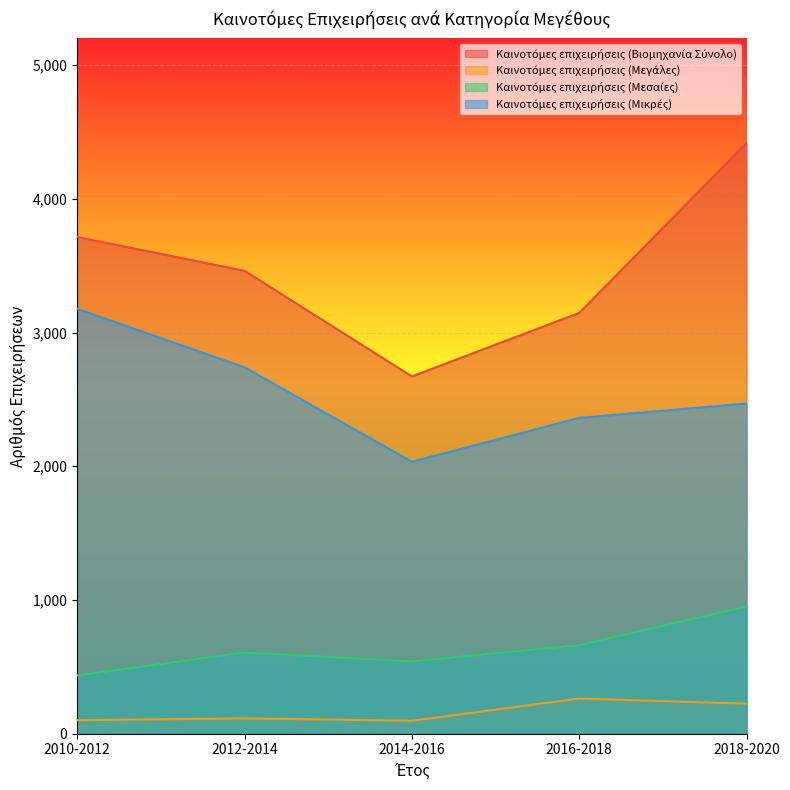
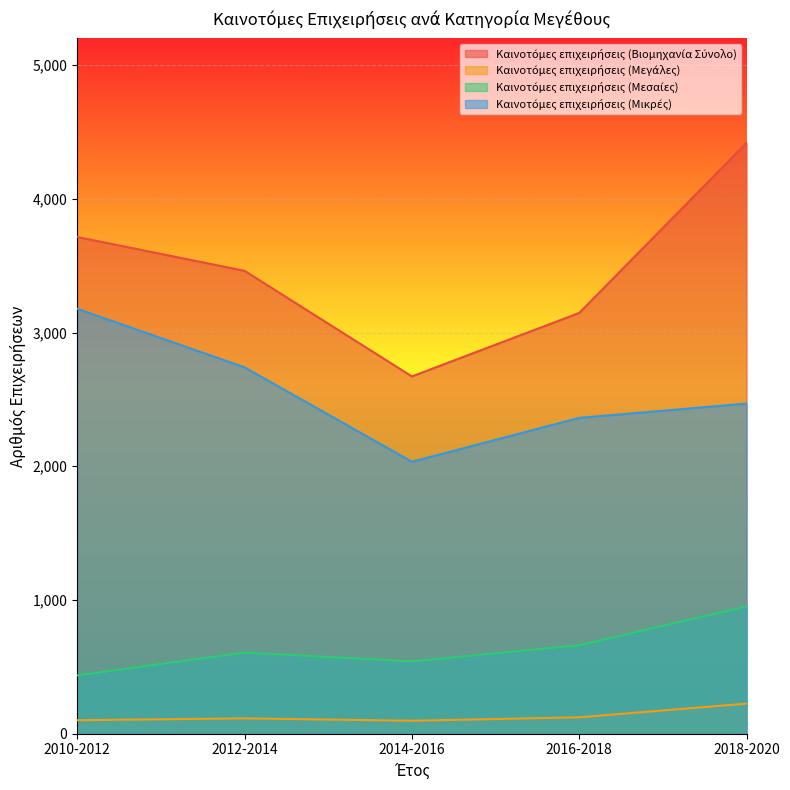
  {
    "Καινοτόμες επιχειρήσεις (Βιομηχανία Σύνολο)": {
      "2010-2012": "3,720",
      "2012-2014": "3,460",
      "2014-2016": "2,670",
      "2016-2018": "3,150",
      "2018-2020": "4,420"
    },
    "Καινοτόμες επιχειρήσεις (Μεγάλες)": {
      "2010-2012": "100",
      "2012-2014": "120",
      "2014-2016": "100",
-     "2016-2018": "260",
+     "2016-2018": "120",
      "2018-2020": "230"
    },
    "Καινοτόμες επιχειρήσεις (Μεσαίες)": {
      "2010-2012": "440",
      "2012-2014": "610",
      "2014-2016": "540",
      "2016-2018": "660",
      "2018-2020": "950"
    },
    "Καινοτόμες επιχειρήσεις (Μικρές)": {
      "2010-2012": "3,180",
      "2012-2014": "2,740",
      "2014-2016": "2,030",
      "2016-2018": "2,360",
      "2018-2020": "2,470"
    }
  }
